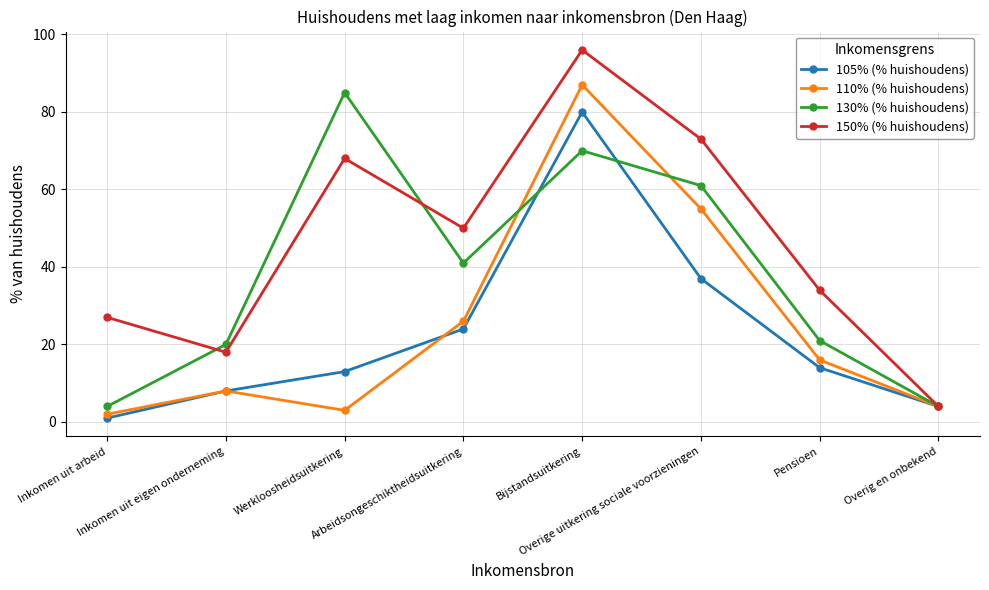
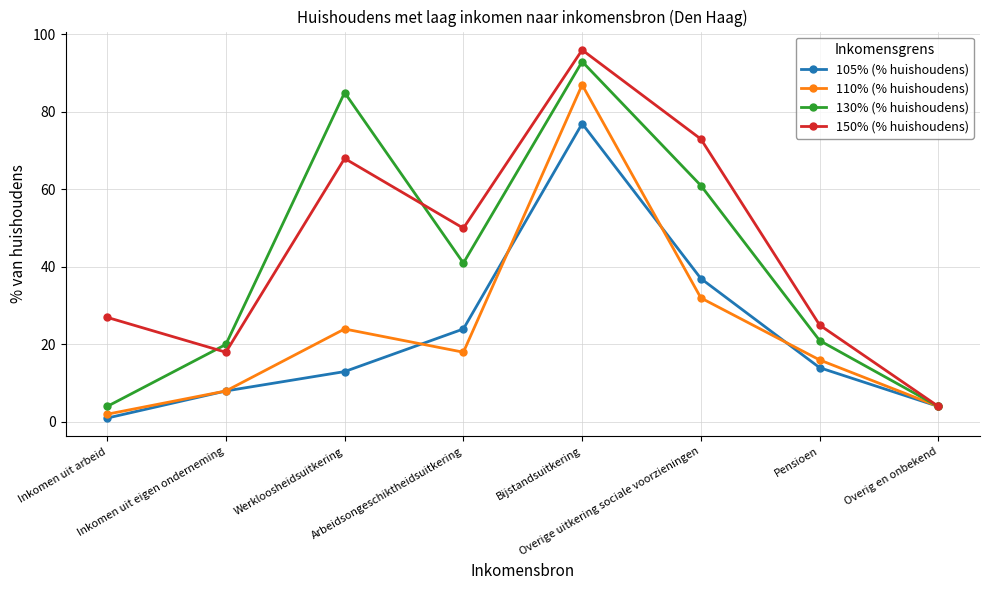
  {
    "105% (% huishoudens)": {
      "Inkomen uit arbeid": 1,
      "Werkloosheidsuitkering": 13,
      "Arbeidsongeschiktheidsuitkering": 24,
-     "Bijstandsuitkering": 80,
+     "Bijstandsuitkering": 77,
      "Overige uitkering sociale voorzieningen": 37,
      "Pensioen": 14
    },
    "110% (% huishoudens)": {
      "Inkomen uit arbeid": 2,
-     "Werkloosheidsuitkering": 3,
-     "Arbeidsongeschiktheidsuitkering": 26,
+     "Werkloosheidsuitkering": 24,
+     "Arbeidsongeschiktheidsuitkering": 18,
      "Bijstandsuitkering": 87,
-     "Overige uitkering sociale voorzieningen": 55,
+     "Overige uitkering sociale voorzieningen": 32,
      "Pensioen": 16
    },
    "130% (% huishoudens)": {
      "Inkomen uit arbeid": 4,
      "Inkomen uit eigen onderneming": 20,
      "Werkloosheidsuitkering": 85,
      "Arbeidsongeschiktheidsuitkering": 41,
-     "Bijstandsuitkering": 70,
+     "Bijstandsuitkering": 93,
      "Overige uitkering sociale voorzieningen": 61,
      "Pensioen": 21
    },
    "150% (% huishoudens)": {
      "Inkomen uit arbeid": 27,
      "Inkomen uit eigen onderneming": 18,
      "Werkloosheidsuitkering": 68,
      "Arbeidsongeschiktheidsuitkering": 50,
      "Bijstandsuitkering": 96,
      "Overige uitkering sociale voorzieningen": 73,
-     "Pensioen": 34
+     "Pensioen": 25
    }
  }
